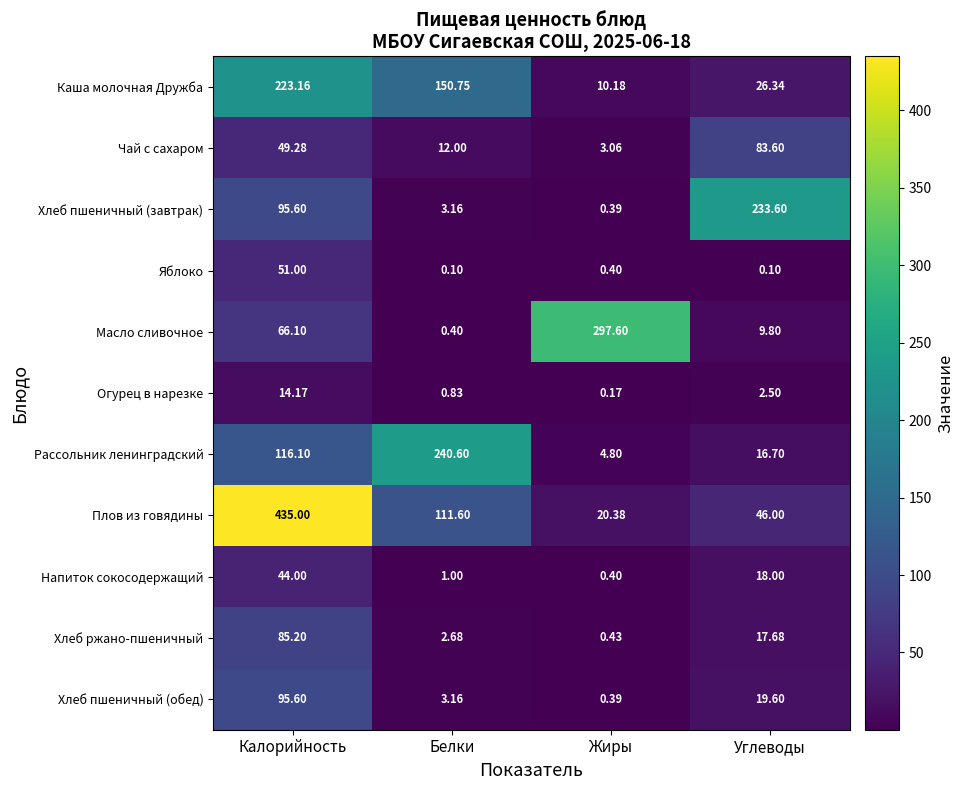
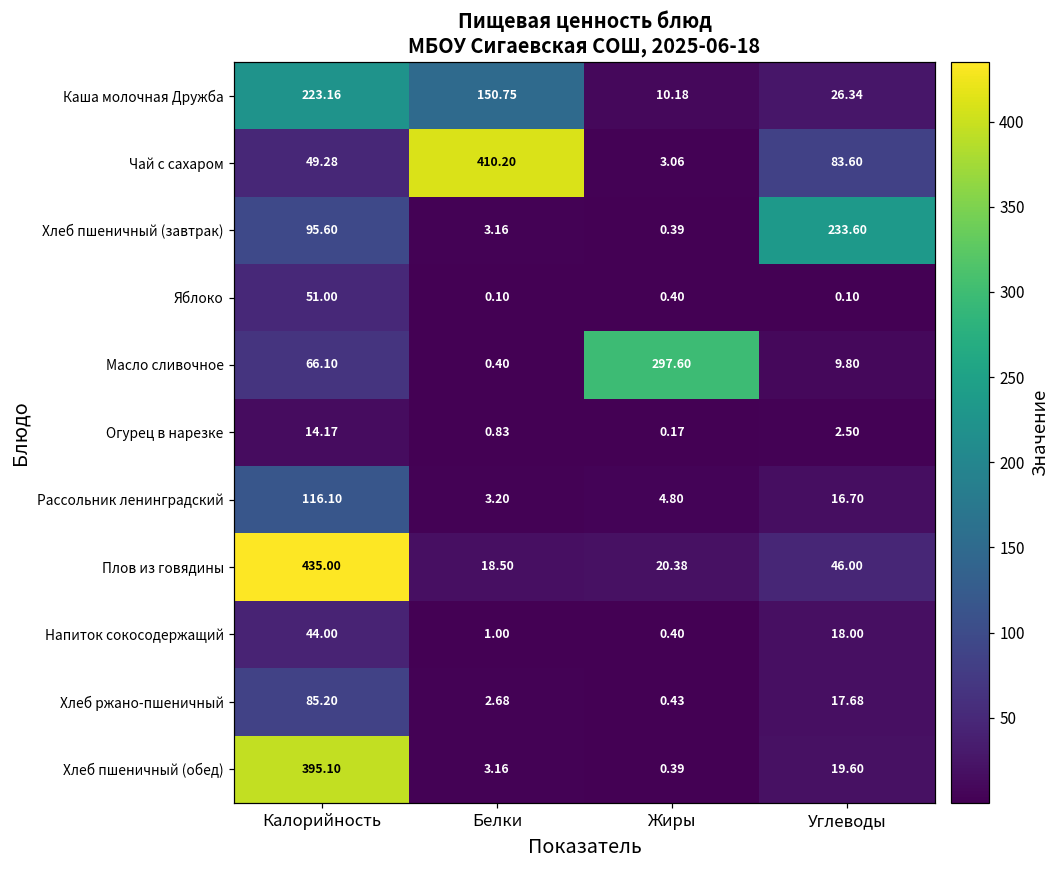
  {
    "Каша молочная Дружба": {
      "Калорийность": 223.16,
      "Белки": 150.75,
      "Жиры": 10.18,
      "Углеводы": 26.34
    },
    "Чай с сахаром": {
      "Калорийность": 49.28,
-     "Белки": 12.00,
+     "Белки": 410.20,
      "Жиры": 3.06,
      "Углеводы": 83.60
    },
    "Хлеб пшеничный (завтрак)": {
      "Калорийность": 95.60,
      "Белки": 3.16,
      "Жиры": 0.39,
      "Углеводы": 233.60
    },
    "Яблоко": {
      "Калорийность": 51.00,
      "Белки": 0.10,
      "Жиры": 0.40,
      "Углеводы": 0.10
    },
    "Масло сливочное": {
      "Калорийность": 66.10,
      "Белки": 0.40,
      "Жиры": 297.60,
      "Углеводы": 9.80
    },
    "Огурец в нарезке": {
      "Калорийность": 14.17,
      "Белки": 0.83,
      "Жиры": 0.17,
      "Углеводы": 2.50
    },
    "Рассольник ленинградский": {
      "Калорийность": 116.10,
-     "Белки": 240.60,
+     "Белки": 3.20,
      "Жиры": 4.80,
      "Углеводы": 16.70
    },
    "Плов из говядины": {
      "Калорийность": 435.00,
-     "Белки": 111.60,
+     "Белки": 18.50,
      "Жиры": 20.38,
      "Углеводы": 46.00
    },
    "Напиток сокосодержащий": {
      "Калорийность": 44.00,
      "Белки": 1.00,
      "Жиры": 0.40,
      "Углеводы": 18.00
    },
    "Хлеб ржано-пшеничный": {
      "Калорийность": 85.20,
      "Белки": 2.68,
      "Жиры": 0.43,
      "Углеводы": 17.68
    },
    "Хлеб пшеничный (обед)": {
-     "Калорийность": 95.60,
+     "Калорийность": 395.10,
      "Белки": 3.16,
      "Жиры": 0.39,
      "Углеводы": 19.60
    }
  }
